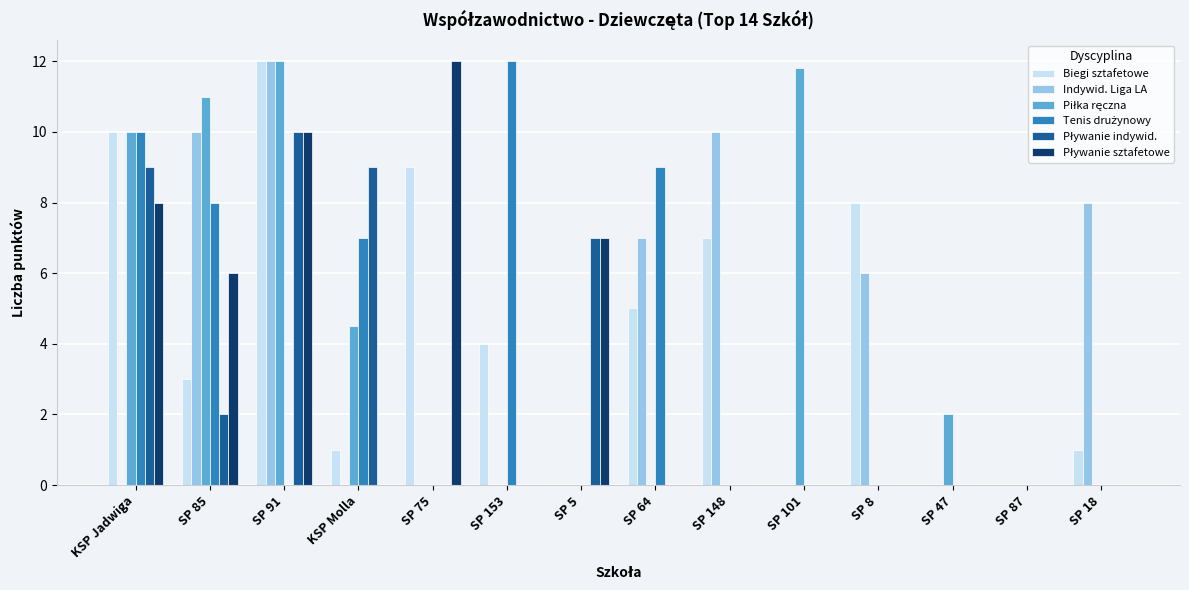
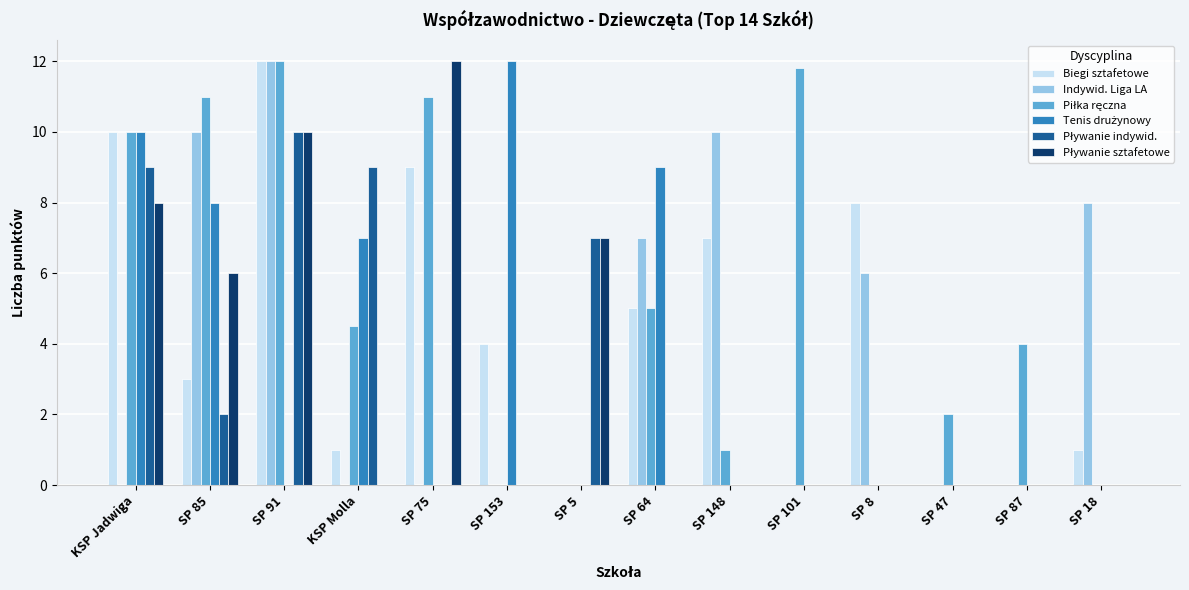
  {
    "Piłka ręczna": {
      "KSP Jadwiga": 10,
      "SP 85": 11,
      "SP 91": 12,
      "KSP Molla": 4.5,
-     "SP 75": 0,
+     "SP 75": 11,
      "SP 153": 0,
      "SP 5": 0,
-     "SP 64": 0,
-     "SP 148": 0,
+     "SP 64": 5,
+     "SP 148": 1,
      "SP 101": 11.8,
      "SP 8": 0,
      "SP 47": 2,
-     "SP 87": 0,
+     "SP 87": 4,
      "SP 18": 0
    }
  }
